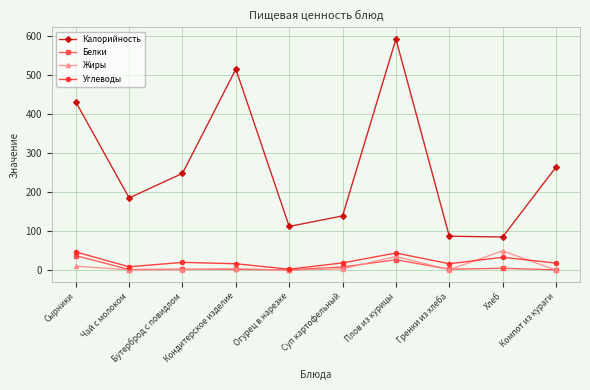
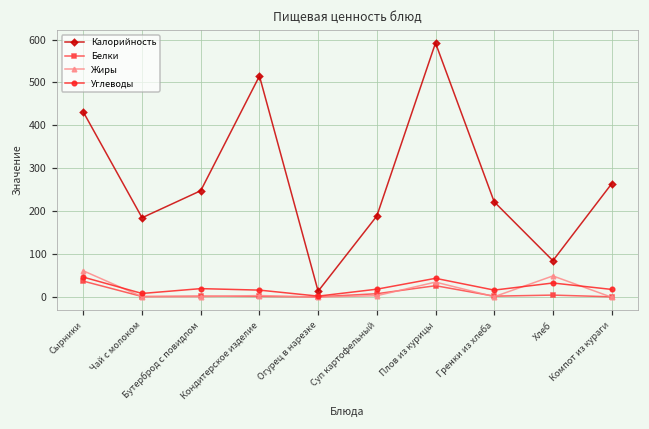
  {
    "Калорийность": {
      "Сырники": 430,
      "Чай с молоком": 190,
      "Бутерброд с повидлом": 250,
      "Кондитерское изделие": 520,
-     "Огурец в нарезке": 110,
-     "Суп картофельный": 140,
+     "Огурец в нарезке": 10,
+     "Суп картофельный": 190,
      "Плов из курицы": 590,
-     "Гренки из хлеба": 90,
+     "Гренки из хлеба": 220,
      "Хлеб": 90,
      "Компот из кураги": 260
    },
    "Жиры": {
-     "Сырники": 10,
+     "Сырники": 60,
      "Плов из курицы": 40,
      "Хлеб": 50
    }
  }
